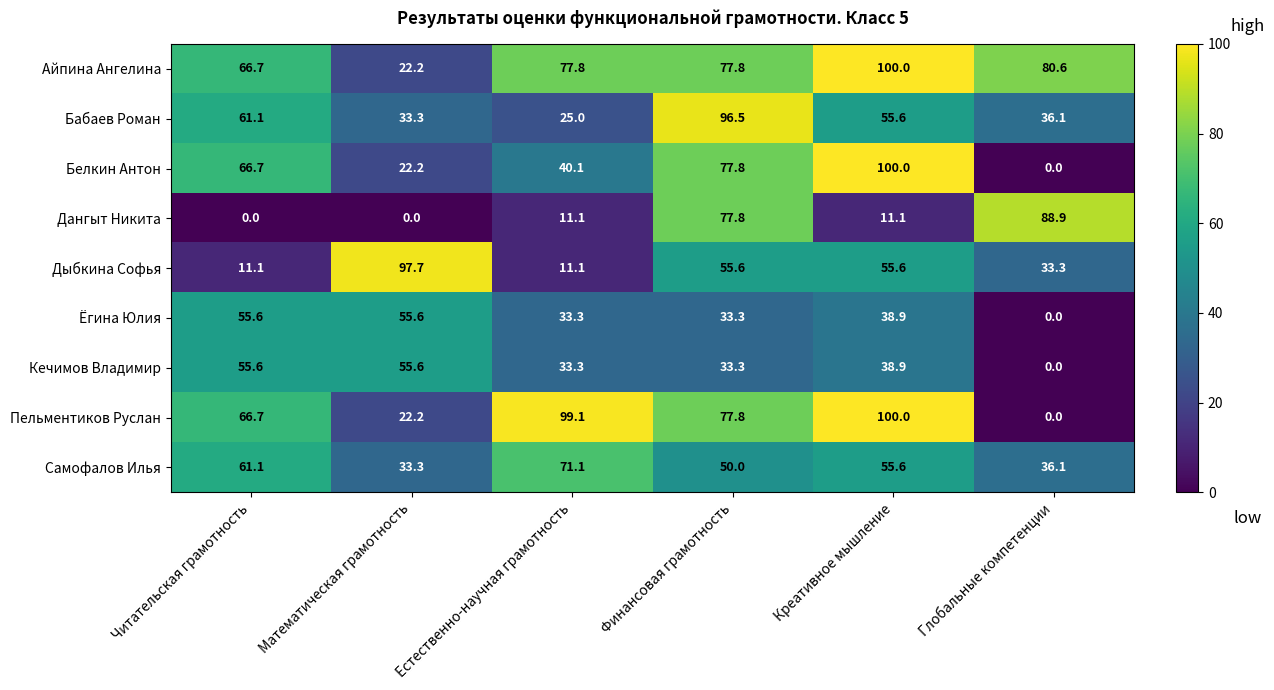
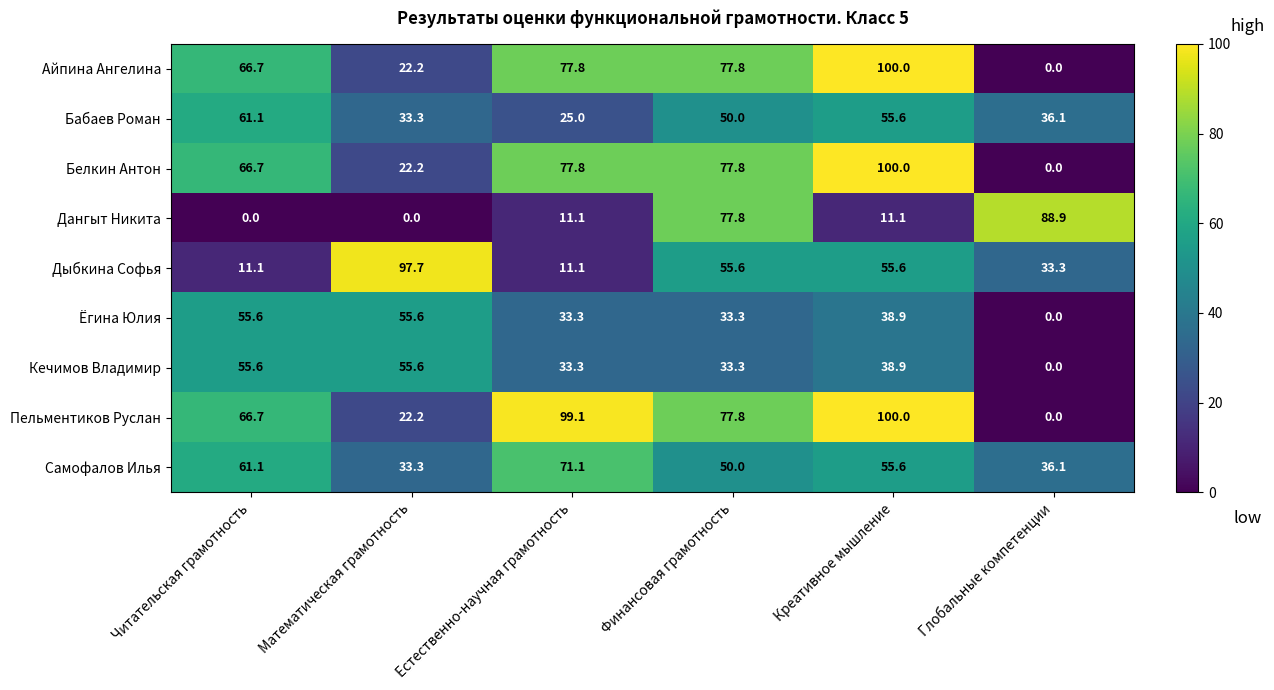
  {
    "Айпина Ангелина": {
      "Читательская грамотность": 66.7,
      "Математическая грамотность": 22.2,
      "Естественно-научная грамотность": 77.8,
      "Финансовая грамотность": 77.8,
      "Креативное мышление": 100.0,
-     "Глобальные компетенции": 80.6
+     "Глобальные компетенции": 0.0
    },
    "Бабаев Роман": {
      "Читательская грамотность": 61.1,
      "Математическая грамотность": 33.3,
      "Естественно-научная грамотность": 25.0,
-     "Финансовая грамотность": 96.5,
+     "Финансовая грамотность": 50.0,
      "Креативное мышление": 55.6,
      "Глобальные компетенции": 36.1
    },
    "Белкин Антон": {
      "Читательская грамотность": 66.7,
      "Математическая грамотность": 22.2,
-     "Естественно-научная грамотность": 40.1,
+     "Естественно-научная грамотность": 77.8,
      "Финансовая грамотность": 77.8,
      "Креативное мышление": 100.0,
      "Глобальные компетенции": 0.0
    },
    "Дангыт Никита": {
      "Читательская грамотность": 0.0,
      "Математическая грамотность": 0.0,
      "Естественно-научная грамотность": 11.1,
      "Финансовая грамотность": 77.8,
      "Креативное мышление": 11.1,
      "Глобальные компетенции": 88.9
    },
    "Дыбкина Софья": {
      "Читательская грамотность": 11.1,
      "Математическая грамотность": 97.7,
      "Естественно-научная грамотность": 11.1,
      "Финансовая грамотность": 55.6,
      "Креативное мышление": 55.6,
      "Глобальные компетенции": 33.3
    },
    "Ёгина Юлия": {
      "Читательская грамотность": 55.6,
      "Математическая грамотность": 55.6,
      "Естественно-научная грамотность": 33.3,
      "Финансовая грамотность": 33.3,
      "Креативное мышление": 38.9,
      "Глобальные компетенции": 0.0
    },
    "Кечимов Владимир": {
      "Читательская грамотность": 55.6,
      "Математическая грамотность": 55.6,
      "Естественно-научная грамотность": 33.3,
      "Финансовая грамотность": 33.3,
      "Креативное мышление": 38.9,
      "Глобальные компетенции": 0.0
    },
    "Пельментиков Руслан": {
      "Читательская грамотность": 66.7,
      "Математическая грамотность": 22.2,
      "Естественно-научная грамотность": 99.1,
      "Финансовая грамотность": 77.8,
      "Креативное мышление": 100.0,
      "Глобальные компетенции": 0.0
    },
    "Самофалов Илья": {
      "Читательская грамотность": 61.1,
      "Математическая грамотность": 33.3,
      "Естественно-научная грамотность": 71.1,
      "Финансовая грамотность": 50.0,
      "Креативное мышление": 55.6,
      "Глобальные компетенции": 36.1
    }
  }
